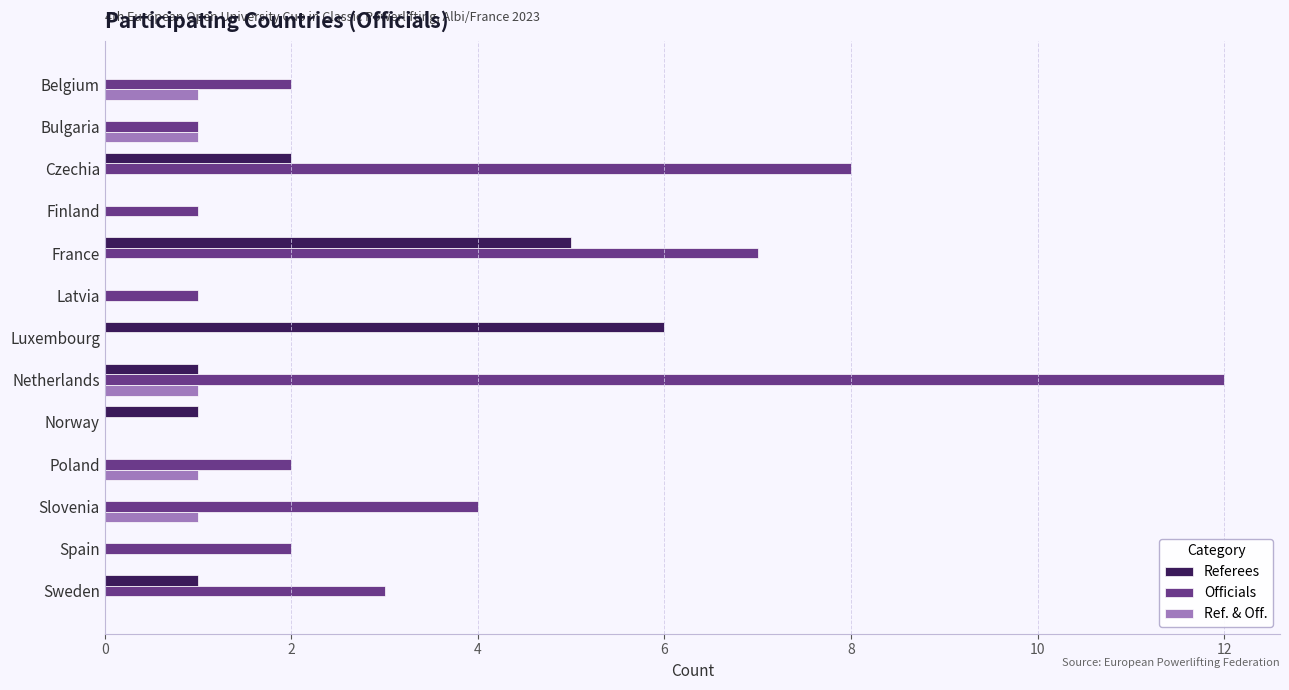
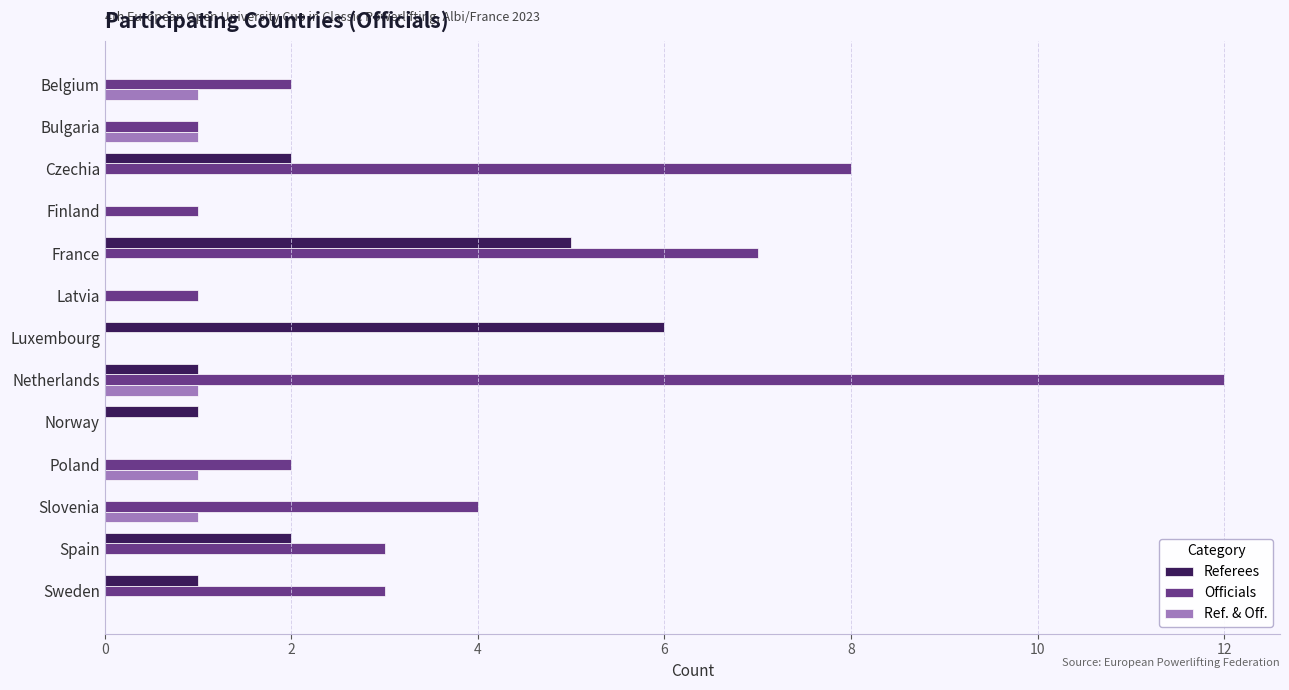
  {
    "Referees": {
      "Belgium": 0,
      "Bulgaria": 0,
      "Czechia": 2,
      "Finland": 0,
      "France": 5,
      "Latvia": 0,
      "Luxembourg": 6,
      "Netherlands": 1,
      "Norway": 1,
      "Poland": 0,
      "Slovenia": 0,
-     "Spain": 0,
+     "Spain": 2,
      "Sweden": 1
    },
    "Officials": {
      "Belgium": 2,
      "Bulgaria": 1,
      "Czechia": 8,
      "Finland": 1,
      "France": 7,
      "Latvia": 1,
      "Luxembourg": 0,
      "Netherlands": 12,
      "Norway": 0,
      "Poland": 2,
      "Slovenia": 4,
-     "Spain": 2,
+     "Spain": 3,
      "Sweden": 3
    },
    "Ref. & Off.": {
      "Belgium": 1,
      "Bulgaria": 1,
      "Czechia": 0,
      "Finland": 0,
      "France": 0,
      "Latvia": 0,
      "Luxembourg": 0,
      "Netherlands": 1,
      "Norway": 0,
      "Poland": 1,
      "Slovenia": 1,
      "Spain": 0,
      "Sweden": 0
    }
  }
